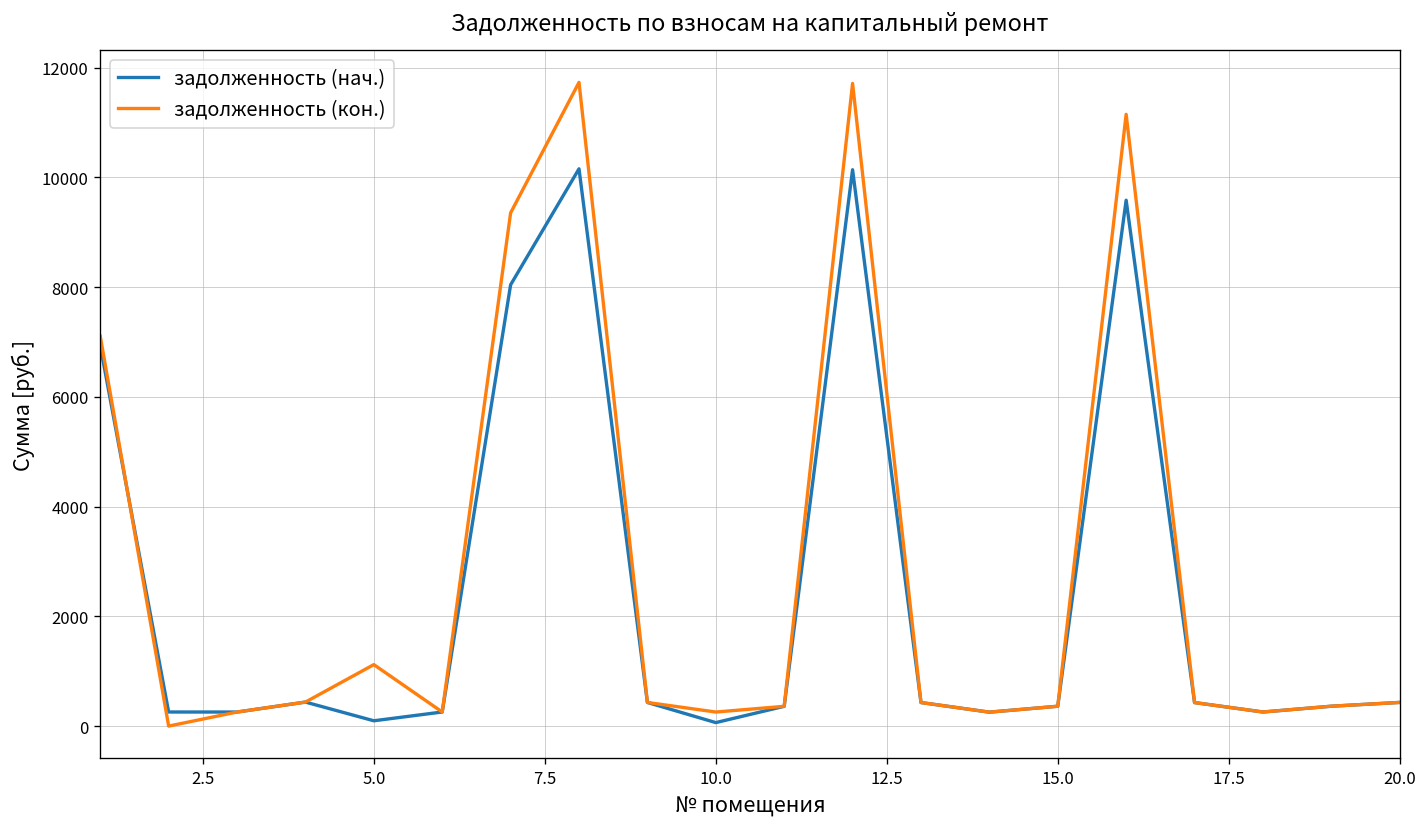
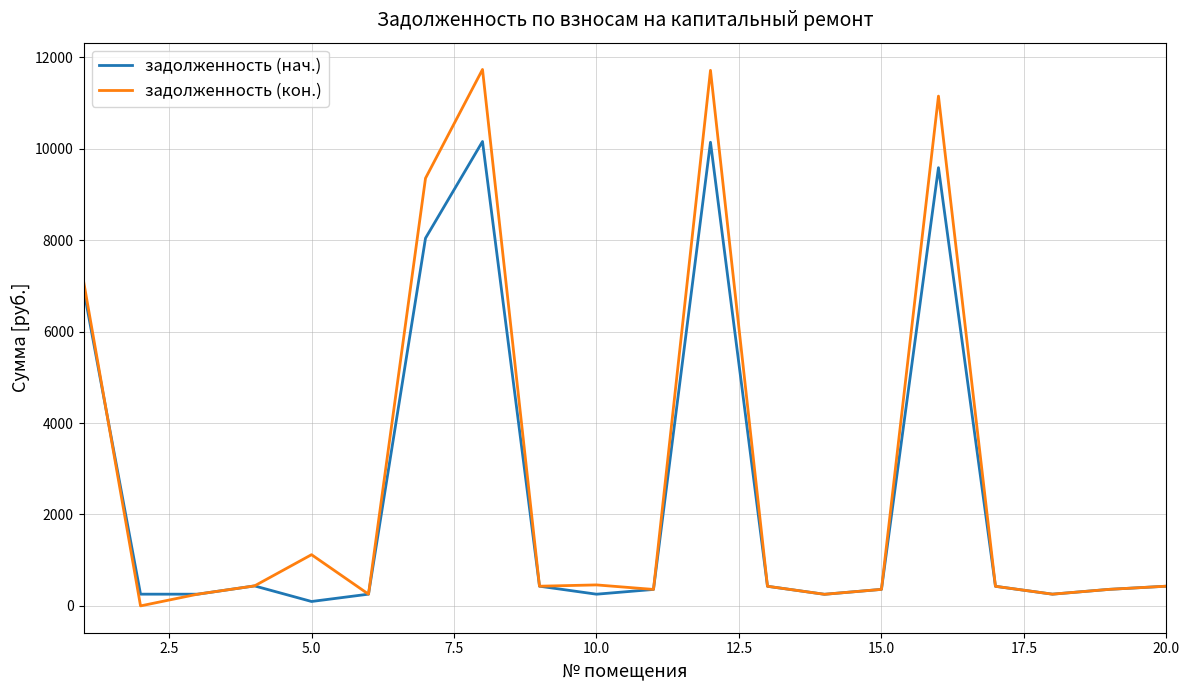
  {
    "задолженность (нач.)": {
      "5.0": 100,
-     "10.0": 100
+     "10.0": 300
    },
    "задолженность (кон.)": {
      "5.0": 1100,
-     "10.0": 300
+     "10.0": 500
    }
  }
